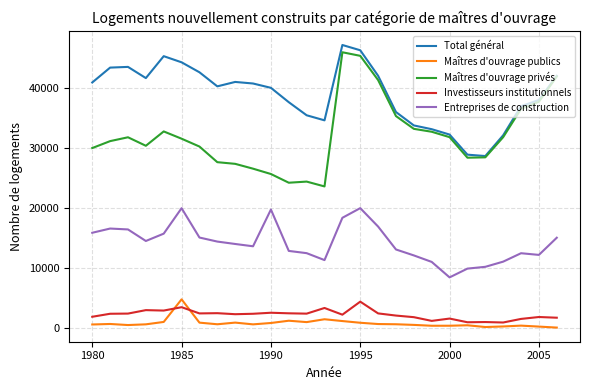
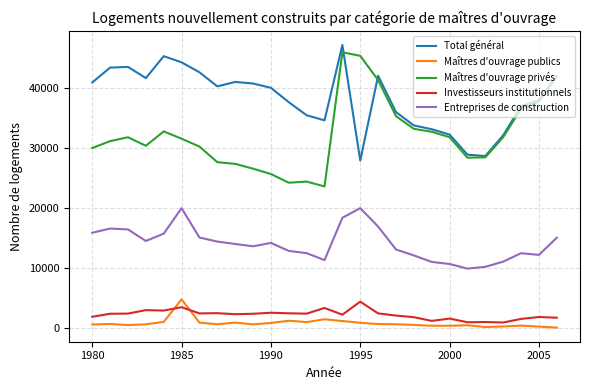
  {
    "Total général": {
      "1980": 41000,
      "1985": 44000,
      "1990": 40000,
-     "1995": 46000,
+     "1995": 28000,
      "2000": 32000
    },
    "Maîtres d'ouvrage publics": {
      "1980": 1000,
      "1985": 5000,
      "1990": 1000,
      "1995": 1000,
      "2000": 0,
      "2005": 0
    },
    "Maîtres d'ouvrage privés": {
      "1980": 30000,
      "1985": 32000,
      "1990": 26000,
      "1995": 45000,
      "2000": 32000
    },
    "Investisseurs institutionnels": {
      "1980": 2000,
      "1985": 4000,
      "1990": 3000,
      "1995": 4000,
      "2000": 2000,
      "2005": 2000
    },
    "Entreprises de construction": {
      "1980": 16000,
      "1985": 20000,
-     "1990": 20000,
+     "1990": 14000,
      "1995": 20000,
-     "2000": 8000,
+     "2000": 11000,
      "2005": 12000
    }
  }
